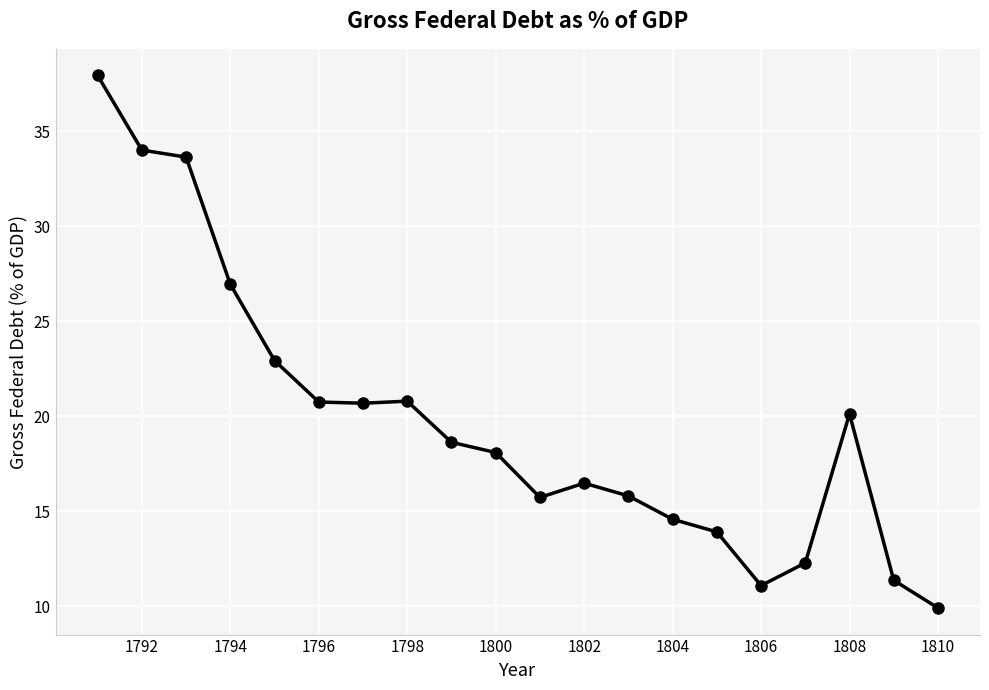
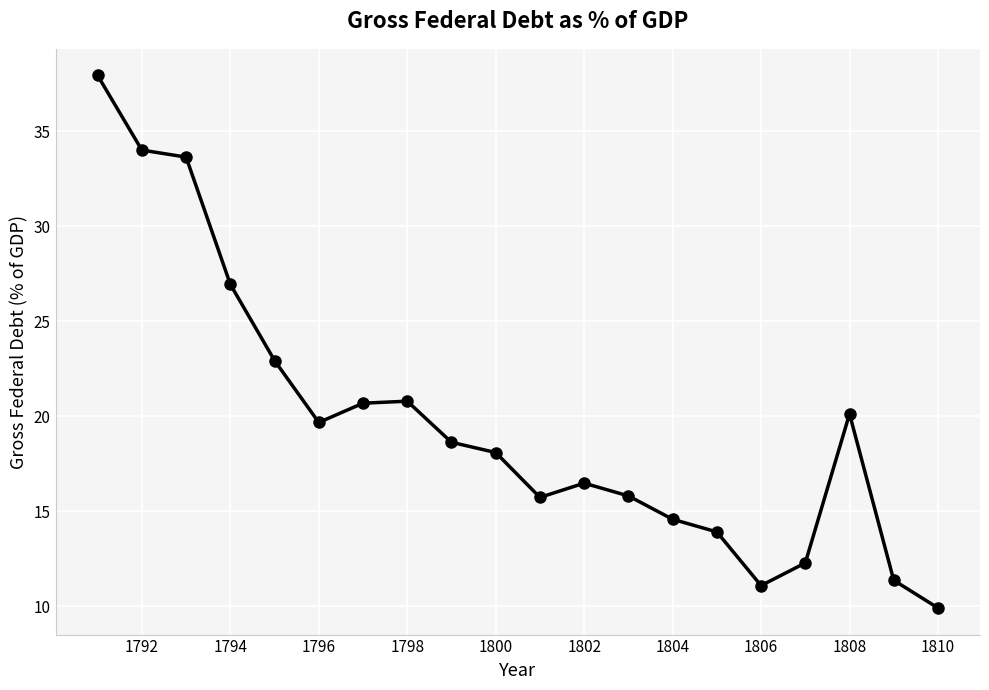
  {
    "1792": 34.0,
    "1794": 26.9,
-   "1796": 20.7,
+   "1796": 19.7,
    "1798": 20.8,
    "1800": 18.1,
    "1802": 16.5,
    "1804": 14.6,
    "1806": 11.1,
    "1808": 20.1,
    "1810": 9.9
  }
